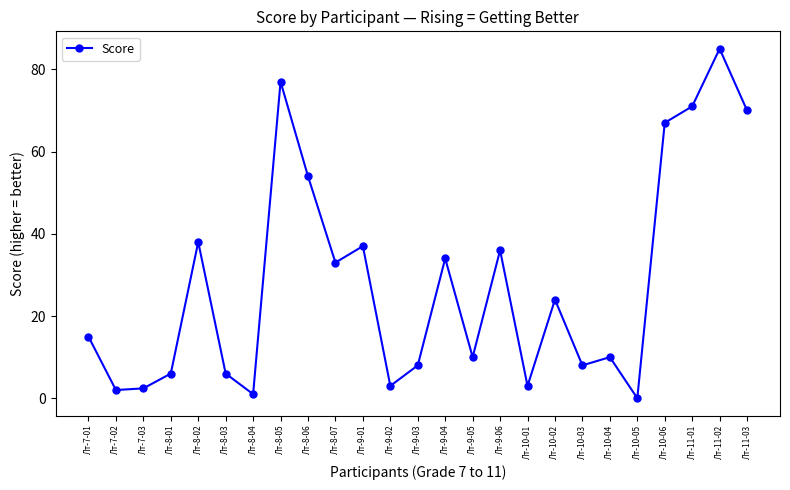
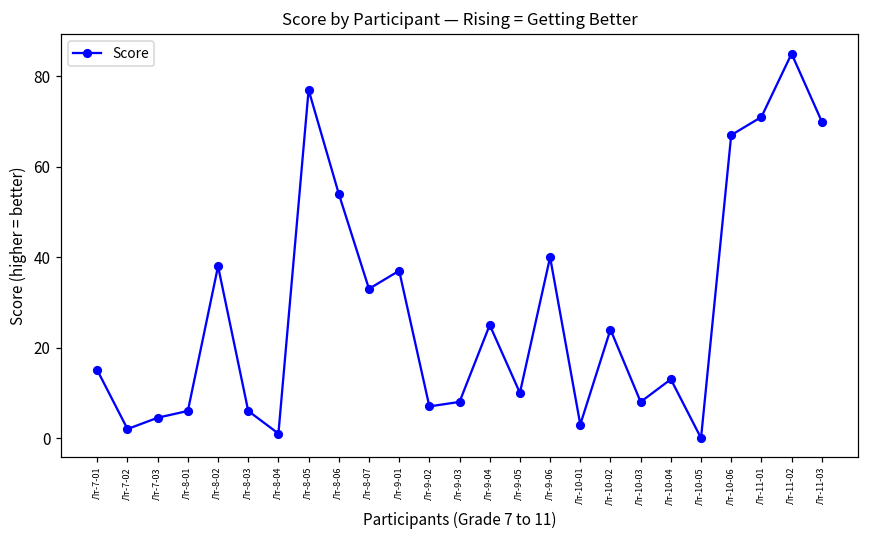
  {
    "Лт-7-01": 15,
    "Лт-7-02": 2,
-   "Лт-7-03": 2,
+   "Лт-7-03": 5,
    "Лт-8-01": 6,
    "Лт-8-02": 38,
    "Лт-8-03": 6,
    "Лт-8-04": 1,
    "Лт-8-05": 77,
    "Лт-8-06": 54,
    "Лт-8-07": 33,
    "Лт-9-01": 37,
-   "Лт-9-02": 3,
+   "Лт-9-02": 7,
    "Лт-9-03": 8,
-   "Лт-9-04": 34,
+   "Лт-9-04": 25,
    "Лт-9-05": 10,
-   "Лт-9-06": 36,
+   "Лт-9-06": 40,
    "Лт-10-01": 3,
    "Лт-10-02": 24,
    "Лт-10-03": 8,
-   "Лт-10-04": 10,
+   "Лт-10-04": 13,
    "Лт-10-05": 0,
    "Лт-10-06": 67,
    "Лт-11-01": 71,
    "Лт-11-02": 85,
    "Лт-11-03": 70
  }
